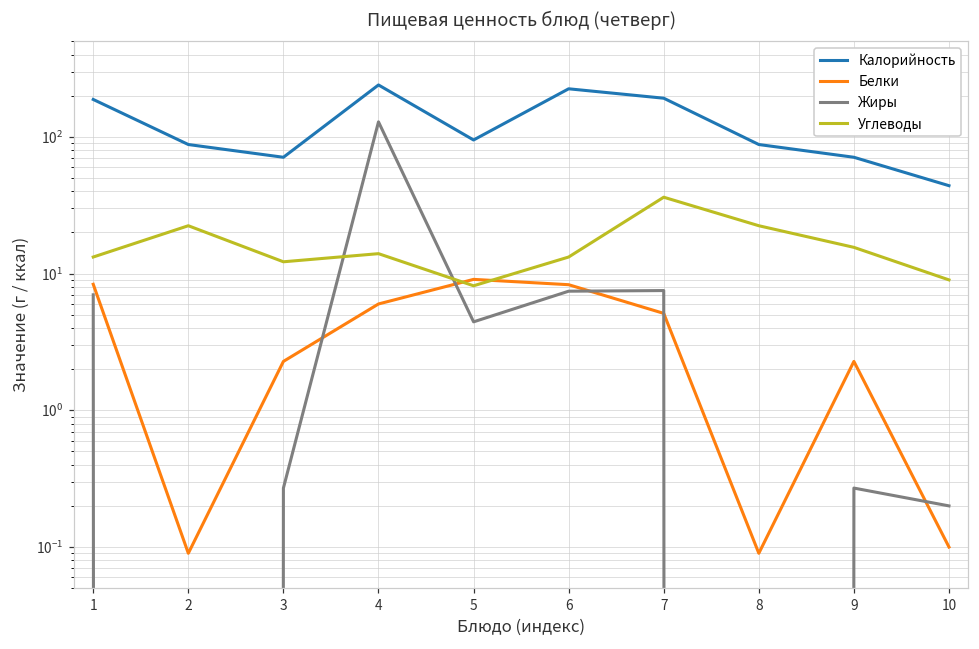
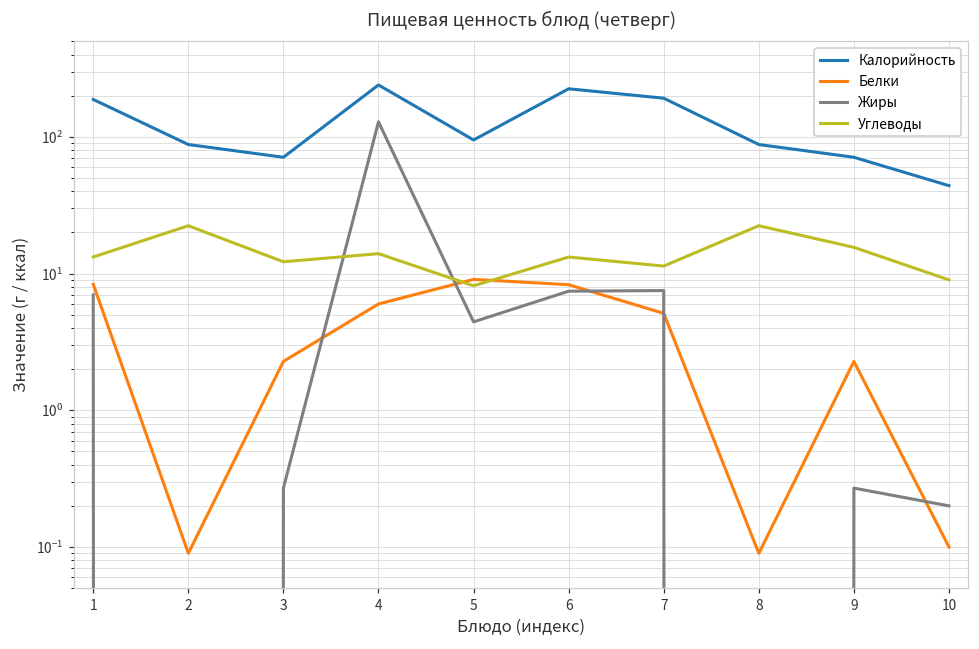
  {
    "Калорийность": {
      "1": 190,
      "2": 90,
      "3": 70,
      "4": 240,
      "5": 100,
      "6": 230,
      "7": 190,
      "8": 90,
      "9": 70,
      "10": 44
    },
    "Белки": {
      "1": 8,
      "2": 0.09,
      "3": 2.3,
      "4": 6,
      "5": 9,
      "6": 8,
      "7": 5,
      "8": 0.09,
      "9": 2.3,
      "10": 0.10
    },
    "Жиры": {
      "1": 7,
      "3": 0.27,
      "4": 130,
      "5": 4.4,
      "6": 7,
      "7": 8,
      "9": 0.27,
      "10": 0.20
    },
    "Углеводы": {
      "1": 13,
      "2": 22,
      "3": 12,
      "4": 14,
      "5": 8,
      "6": 13,
-     "7": 36,
+     "7": 11,
      "8": 22,
      "9": 16,
      "10": 9
    }
  }
